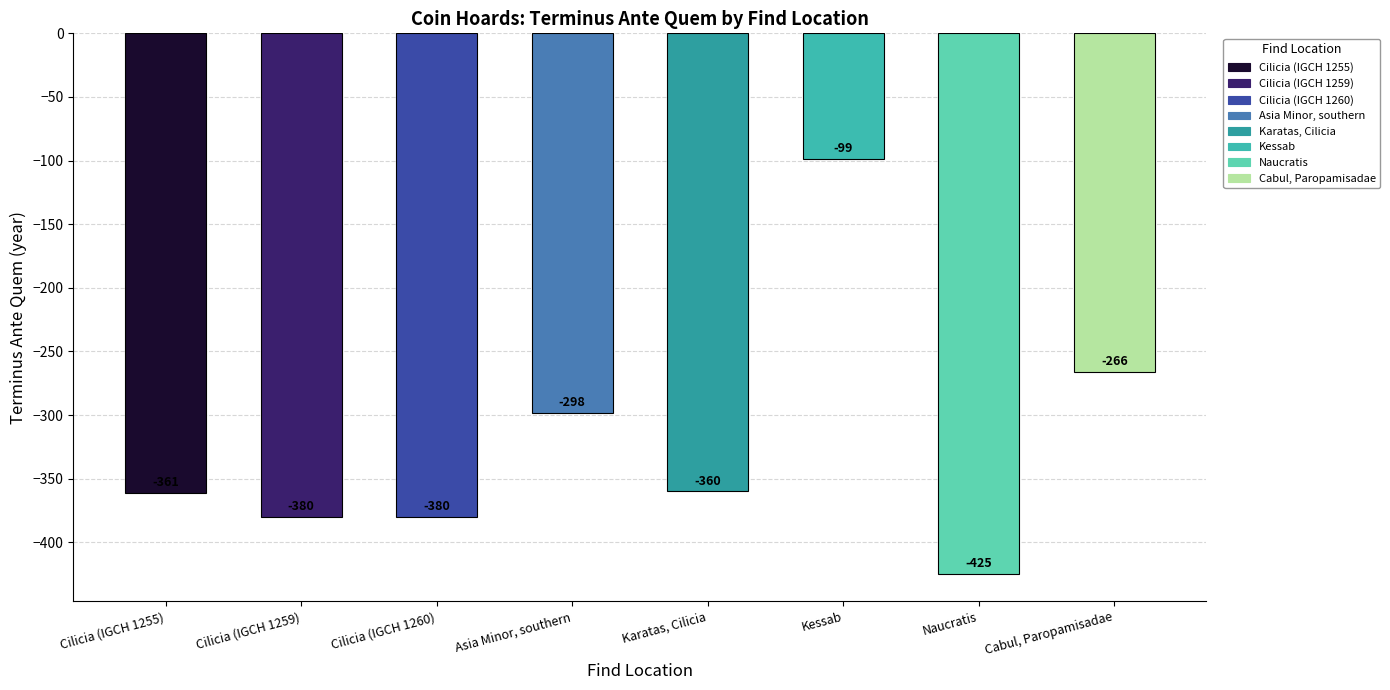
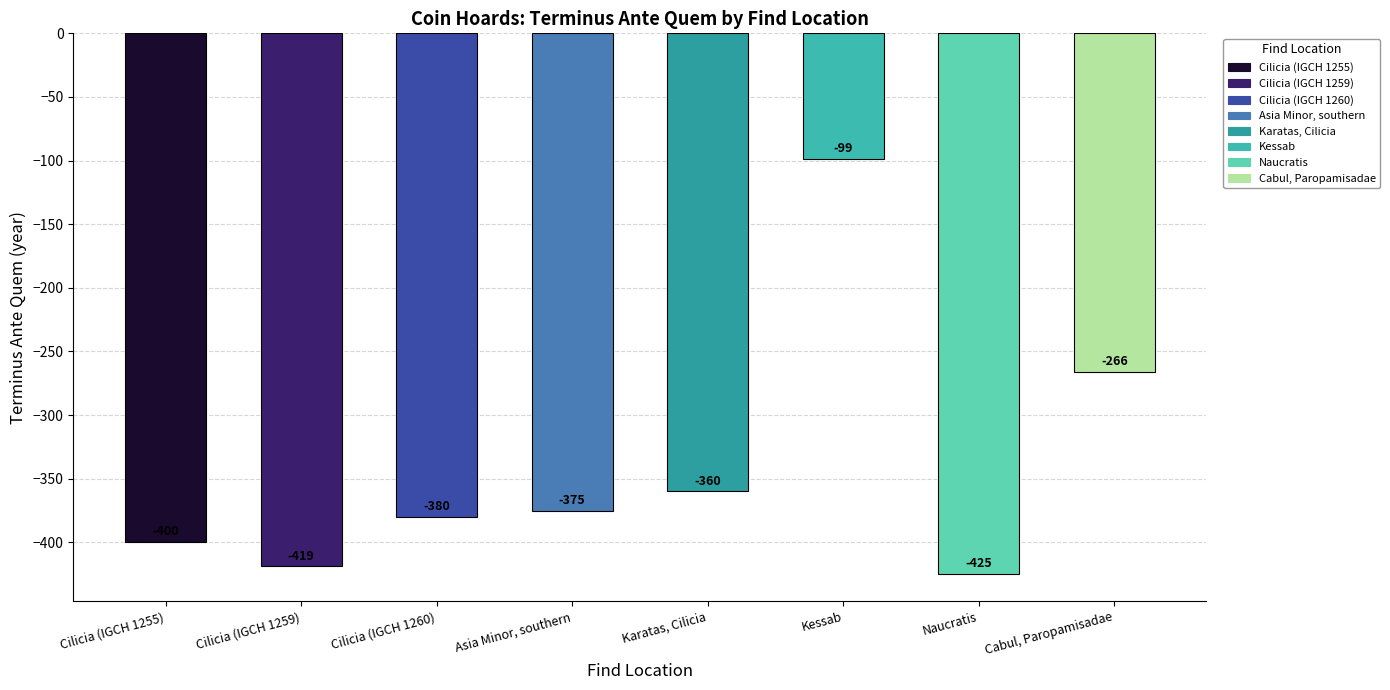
  {
-   "Cilicia (IGCH 1255)": -361,
-   "Cilicia (IGCH 1259)": -380,
+   "Cilicia (IGCH 1255)": -400,
+   "Cilicia (IGCH 1259)": -419,
    "Cilicia (IGCH 1260)": -380,
-   "Asia Minor, southern": -298,
+   "Asia Minor, southern": -375,
    "Karatas, Cilicia": -360,
    "Kessab": -99,
    "Naucratis": -425,
    "Cabul, Paropamisadae": -266
  }
